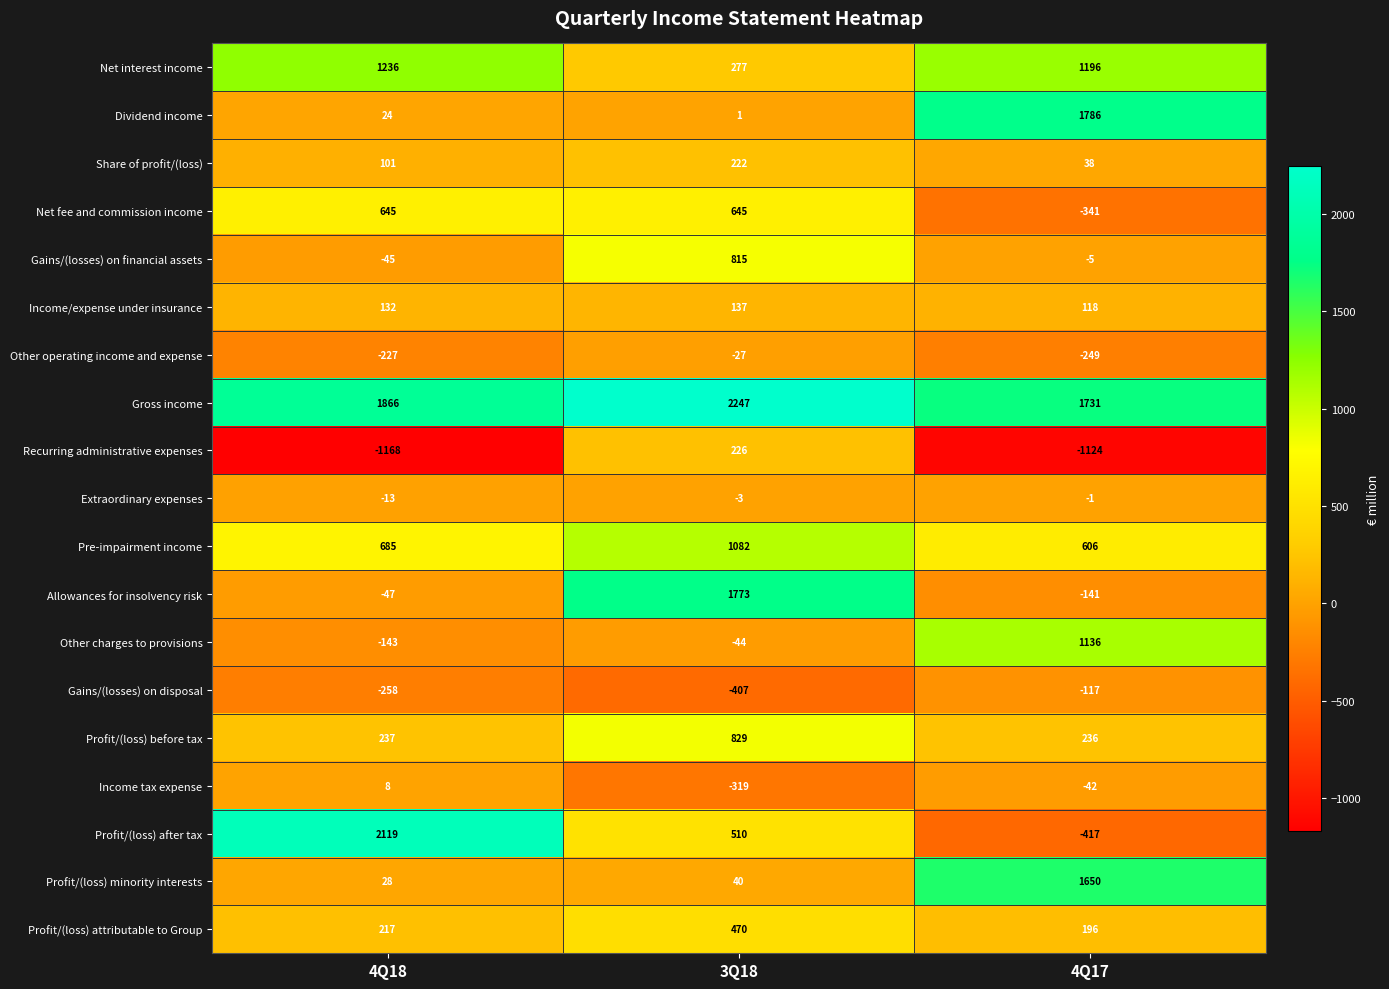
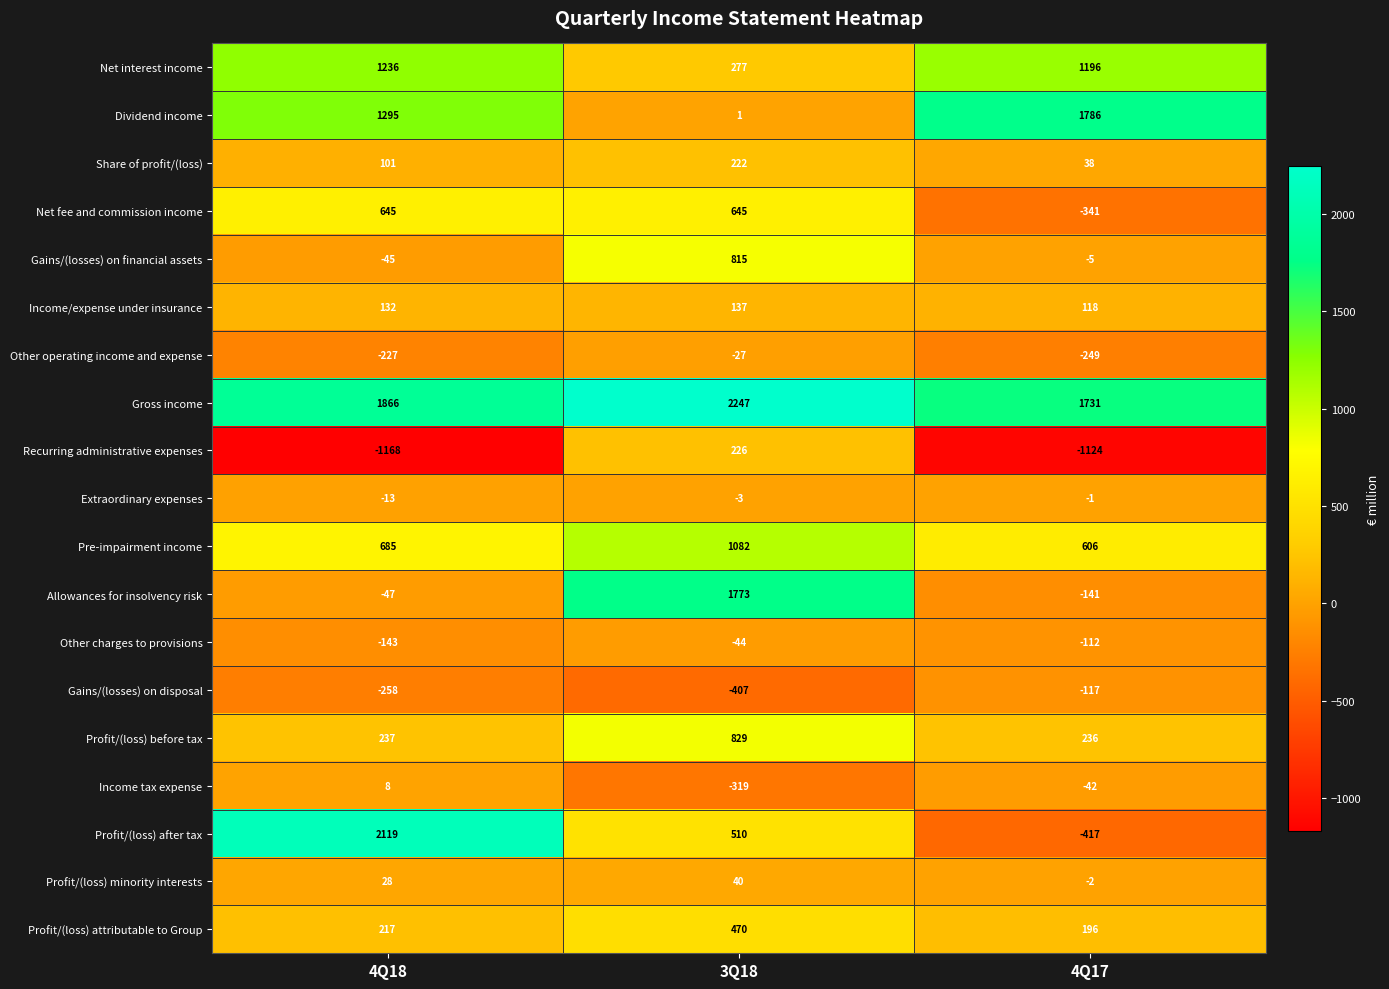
  {
    "Net interest income": {
      "4Q18": 1236,
      "3Q18": 277,
      "4Q17": 1196
    },
    "Dividend income": {
-     "4Q18": 24,
+     "4Q18": 1295,
      "3Q18": 1,
      "4Q17": 1786
    },
    "Share of profit/(loss)": {
      "4Q18": 101,
      "3Q18": 222,
      "4Q17": 38
    },
    "Net fee and commission income": {
      "4Q18": 645,
      "3Q18": 645,
      "4Q17": -341
    },
    "Gains/(losses) on financial assets": {
      "4Q18": -45,
      "3Q18": 815,
      "4Q17": -5
    },
    "Income/expense under insurance": {
      "4Q18": 132,
      "3Q18": 137,
      "4Q17": 118
    },
    "Other operating income and expense": {
      "4Q18": -227,
      "3Q18": -27,
      "4Q17": -249
    },
    "Gross income": {
      "4Q18": 1866,
      "3Q18": 2247,
      "4Q17": 1731
    },
    "Recurring administrative expenses": {
      "4Q18": -1168,
      "3Q18": 226,
      "4Q17": -1124
    },
    "Extraordinary expenses": {
      "4Q18": -13,
      "3Q18": -3,
      "4Q17": -1
    },
    "Pre-impairment income": {
      "4Q18": 685,
      "3Q18": 1082,
      "4Q17": 606
    },
    "Allowances for insolvency risk": {
      "4Q18": -47,
      "3Q18": 1773,
      "4Q17": -141
    },
    "Other charges to provisions": {
      "4Q18": -143,
      "3Q18": -44,
-     "4Q17": 1136
+     "4Q17": -112
    },
    "Gains/(losses) on disposal": {
      "4Q18": -258,
      "3Q18": -407,
      "4Q17": -117
    },
    "Profit/(loss) before tax": {
      "4Q18": 237,
      "3Q18": 829,
      "4Q17": 236
    },
    "Income tax expense": {
      "4Q18": 8,
      "3Q18": -319,
      "4Q17": -42
    },
    "Profit/(loss) after tax": {
      "4Q18": 2119,
      "3Q18": 510,
      "4Q17": -417
    },
    "Profit/(loss) minority interests": {
      "4Q18": 28,
      "3Q18": 40,
-     "4Q17": 1650
+     "4Q17": -2
    },
    "Profit/(loss) attributable to Group": {
      "4Q18": 217,
      "3Q18": 470,
      "4Q17": 196
    }
  }
